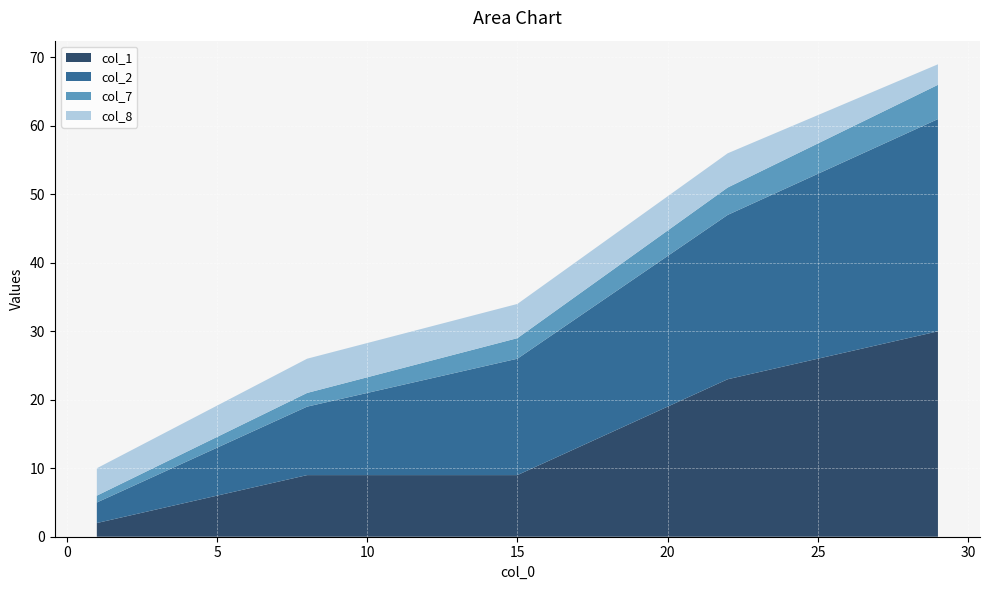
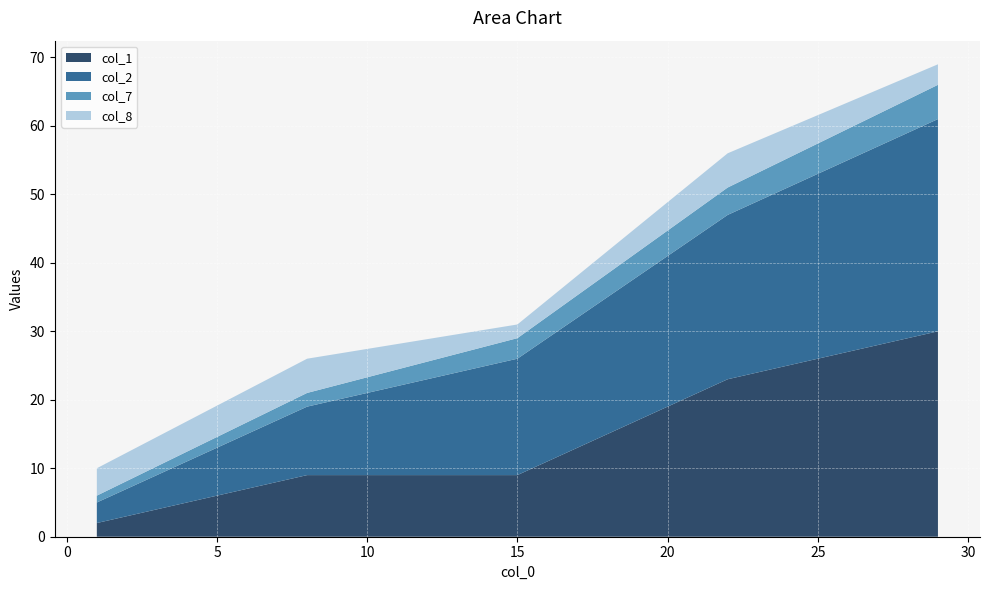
  {
    "col_1": {
      "15": 9
    },
    "col_2": {
      "15": 17
    },
    "col_7": {
      "15": 3
    },
    "col_8": {
-     "15": 5
+     "15": 2
    }
  }
